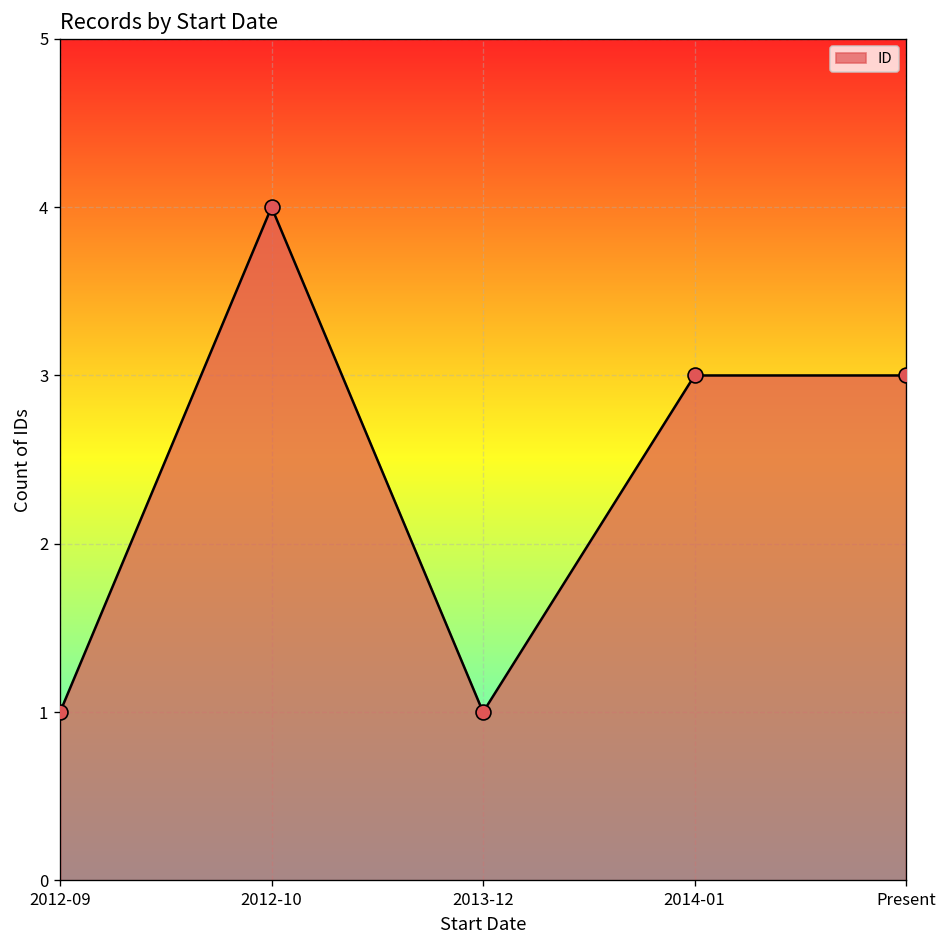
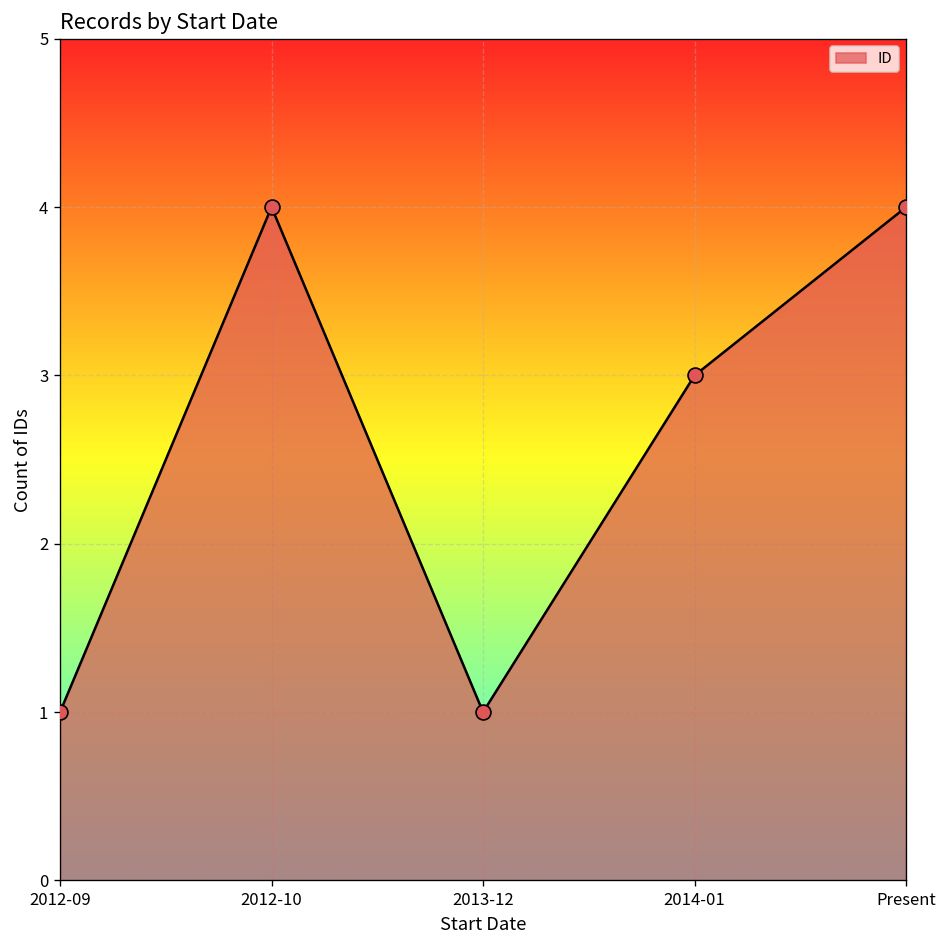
  {
    "2012-09": 1,
    "2012-10": 4,
    "2013-12": 1,
    "2014-01": 3,
-   "Present": 3
+   "Present": 4
  }
